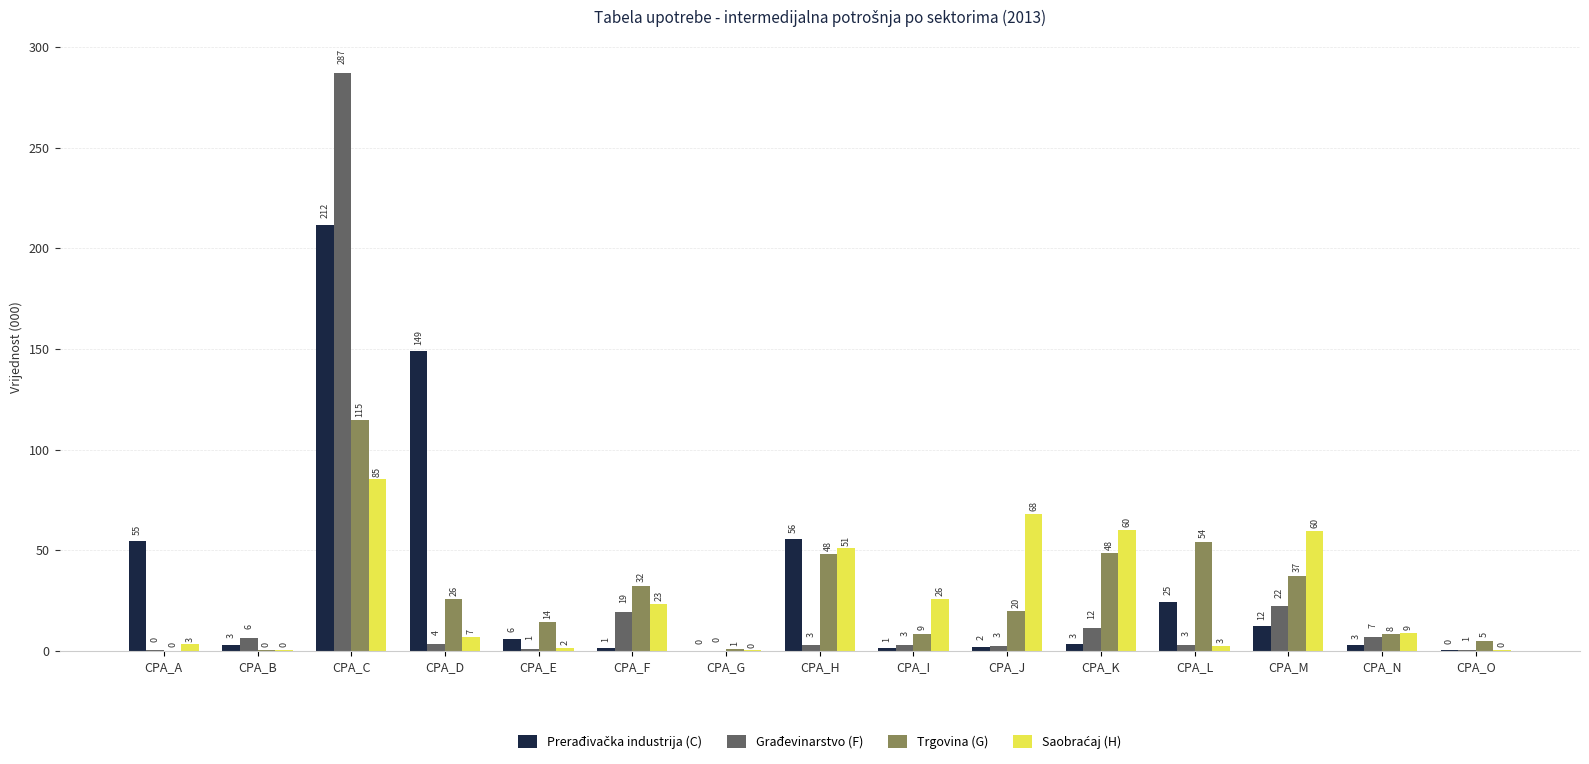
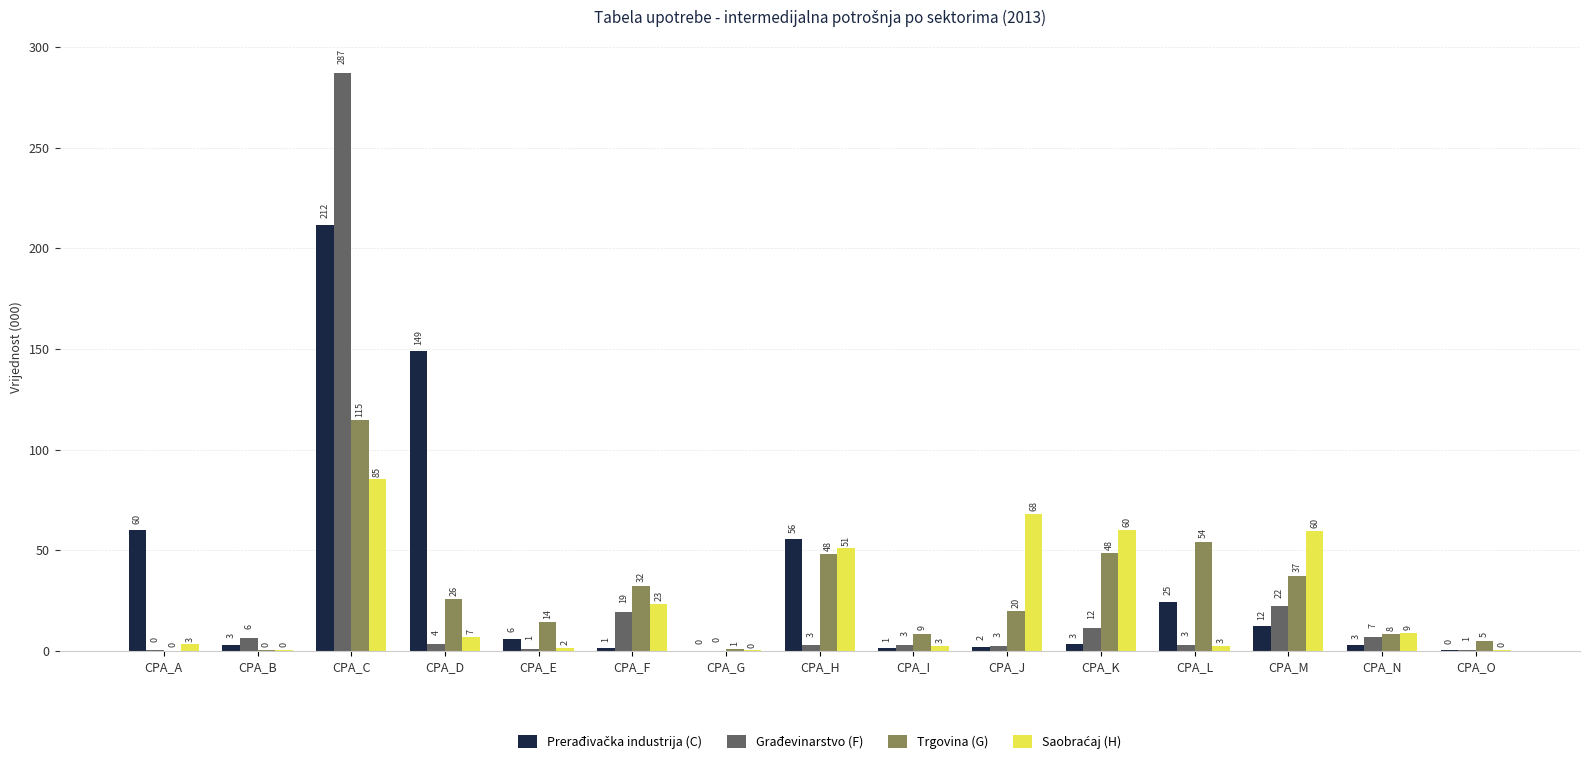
  {
    "Prerađivačka industrija (C)": {
-     "CPA_A": 55,
+     "CPA_A": 60,
      "CPA_B": 3,
      "CPA_C": 212,
      "CPA_D": 149,
      "CPA_E": 6,
      "CPA_F": 1,
      "CPA_G": 0,
      "CPA_H": 56,
      "CPA_I": 1,
      "CPA_J": 2,
      "CPA_K": 3,
      "CPA_L": 25,
      "CPA_M": 12,
      "CPA_N": 3,
      "CPA_O": 0
    },
    "Saobraćaj (H)": {
      "CPA_A": 3,
      "CPA_B": 0,
      "CPA_C": 85,
      "CPA_D": 7,
      "CPA_E": 2,
      "CPA_F": 23,
      "CPA_G": 0,
      "CPA_H": 51,
-     "CPA_I": 26,
+     "CPA_I": 3,
      "CPA_J": 68,
      "CPA_K": 60,
      "CPA_L": 3,
      "CPA_M": 60,
      "CPA_N": 9,
      "CPA_O": 0
    }
  }
